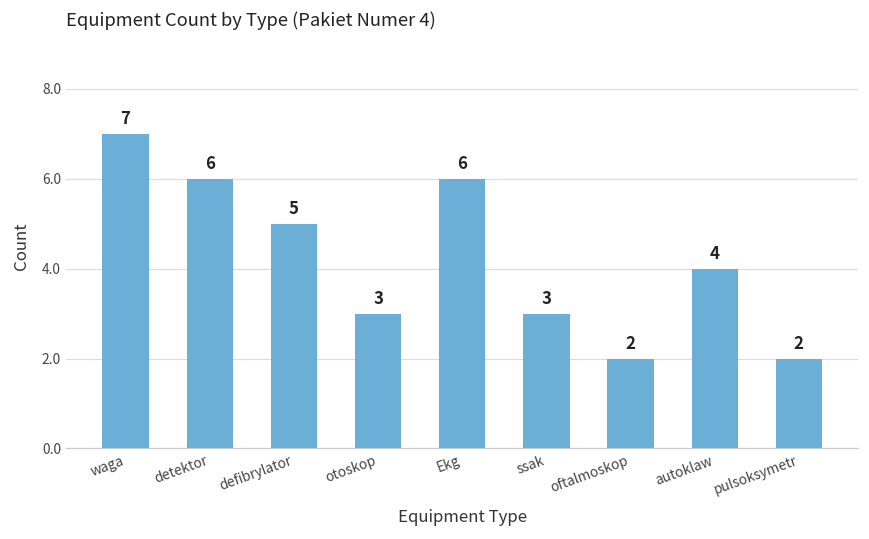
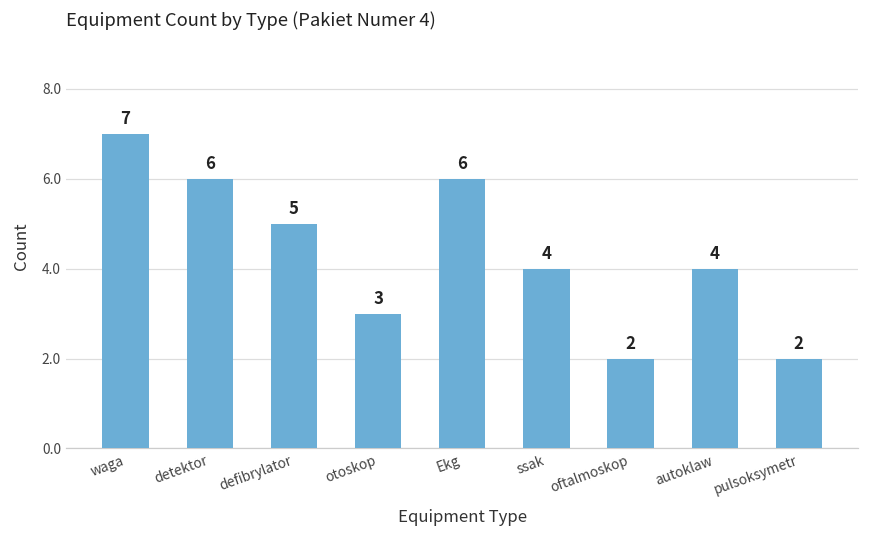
  {
    "waga": 7,
    "detektor": 6,
    "defibrylator": 5,
    "otoskop": 3,
    "Ekg": 6,
-   "ssak": 3,
+   "ssak": 4,
    "oftalmoskop": 2,
    "autoklaw": 4,
    "pulsoksymetr": 2
  }
